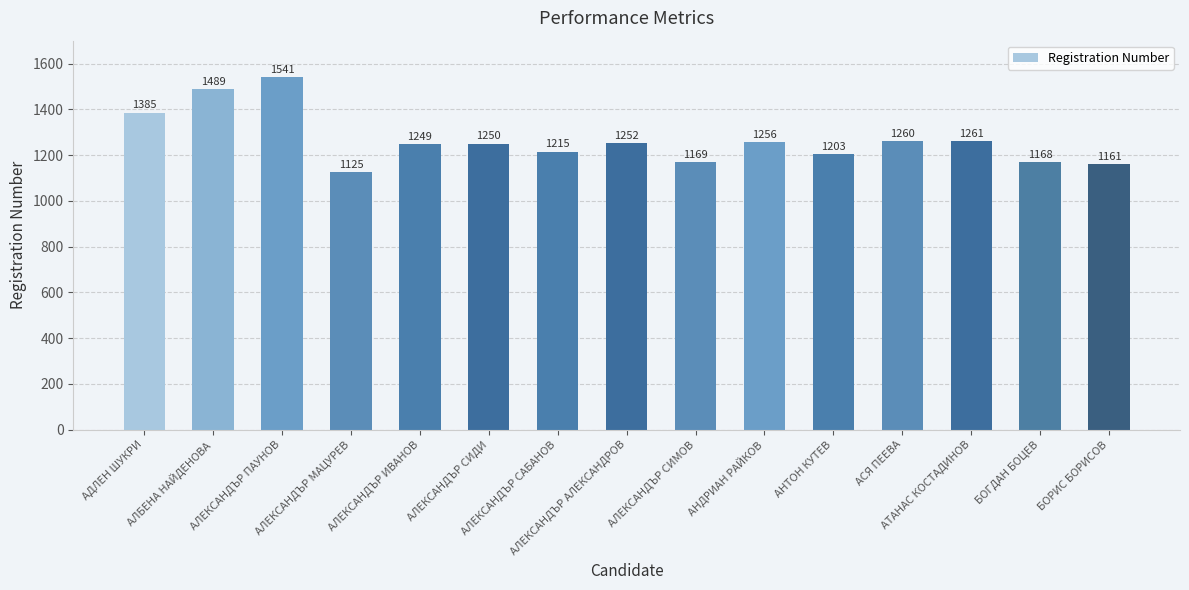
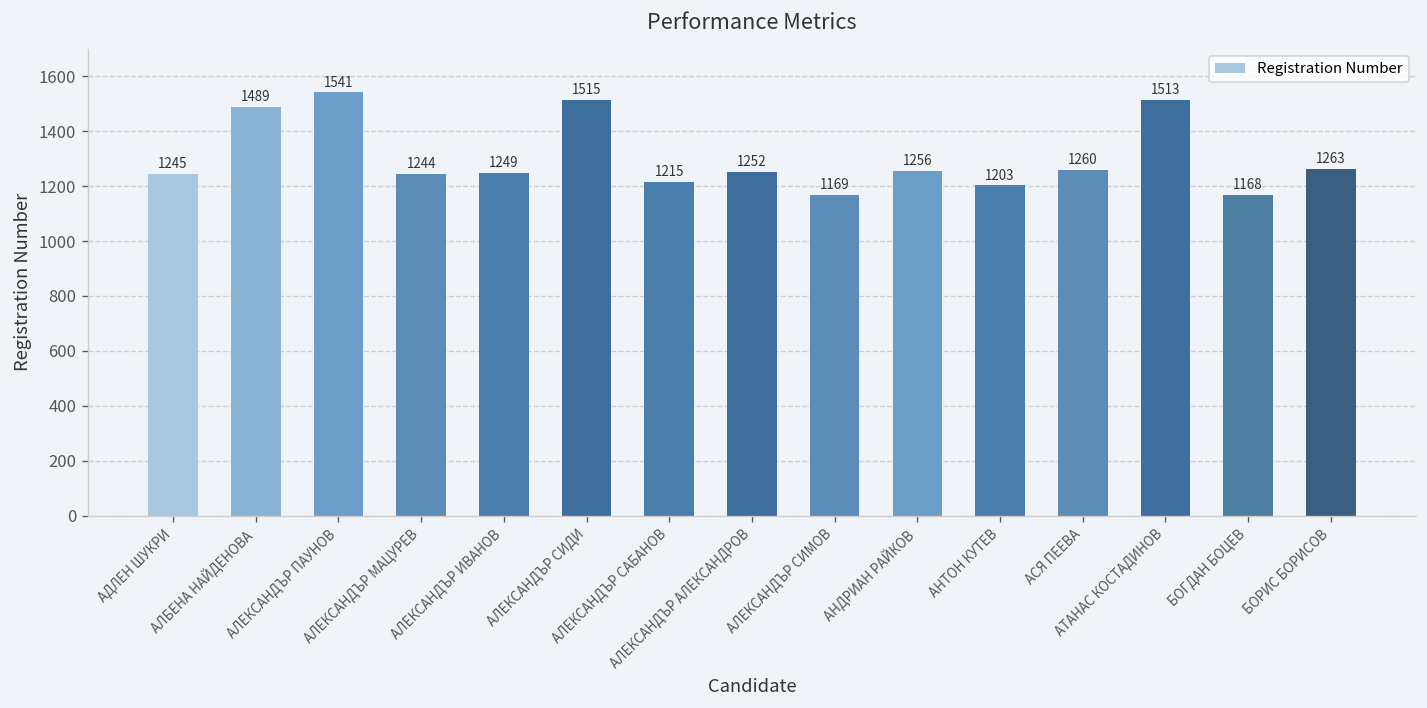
  {
-   "АДЛЕН ШУКРИ": 1385,
+   "АДЛЕН ШУКРИ": 1245,
    "АЛБЕНА НАЙДЕНОВА": 1489,
    "АЛЕКСАНДЪР ПАУНОВ": 1541,
-   "АЛЕКСАНДЪР МАЦУРЕВ": 1125,
+   "АЛЕКСАНДЪР МАЦУРЕВ": 1244,
    "АЛЕКСАНДЪР ИВАНОВ": 1249,
-   "АЛЕКСАНДЪР СИДИ": 1250,
+   "АЛЕКСАНДЪР СИДИ": 1515,
    "АЛЕКСАНДЪР САБАНОВ": 1215,
    "АЛЕКСАНДЪР АЛЕКСАНДРОВ": 1252,
    "АЛЕКСАНДЪР СИМОВ": 1169,
    "АНДРИАН РАЙКОВ": 1256,
    "АНТОН КУТЕВ": 1203,
    "АСЯ ПЕЕВА": 1260,
-   "АТАНАС КОСТАДИНОВ": 1261,
+   "АТАНАС КОСТАДИНОВ": 1513,
    "БОГДАН БОЦЕВ": 1168,
-   "БОРИС БОРИСОВ": 1161
+   "БОРИС БОРИСОВ": 1263
  }
